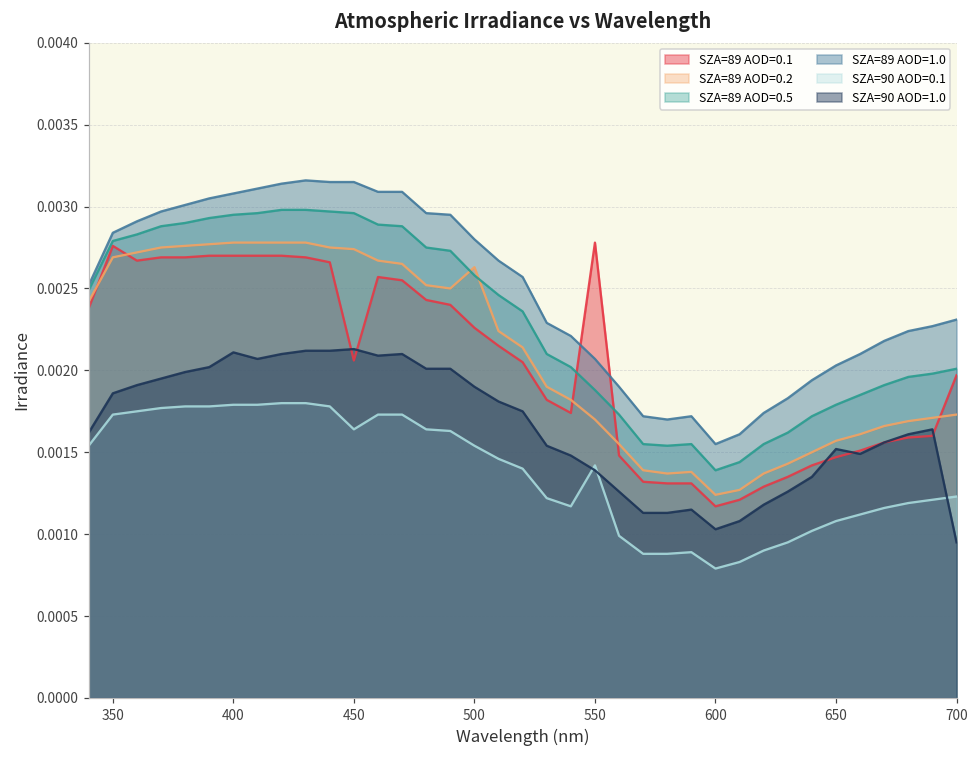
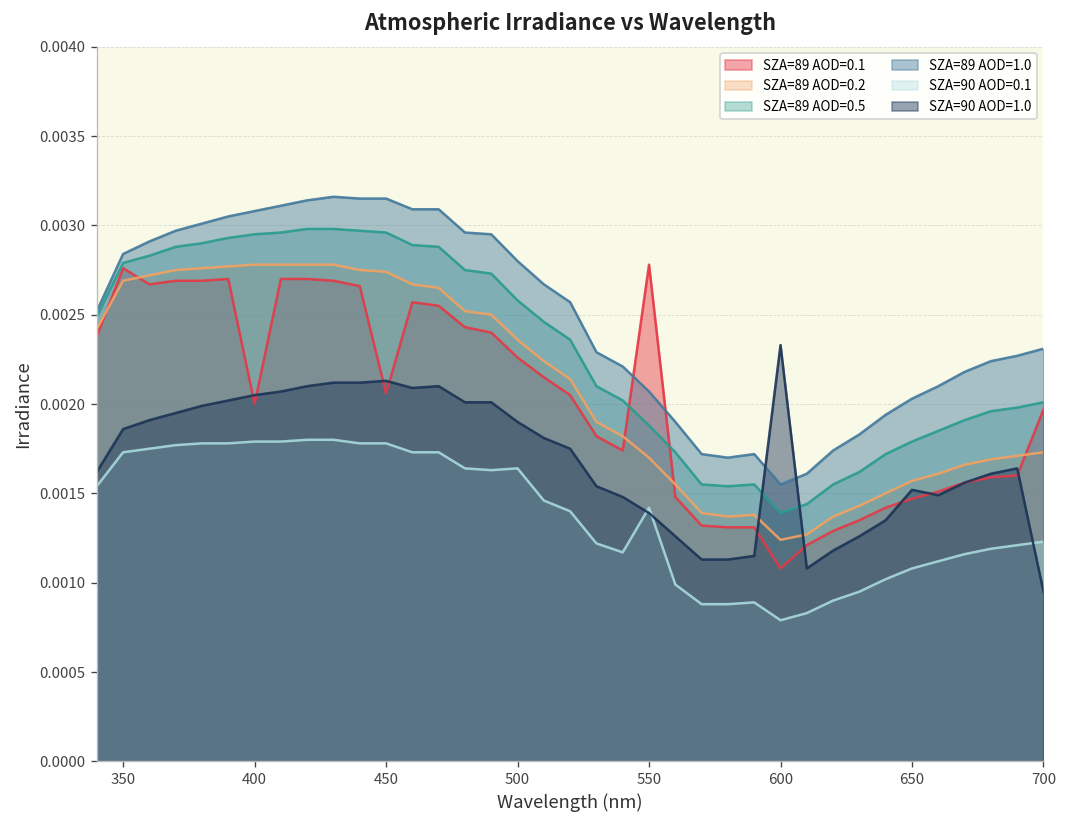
  {
    "SZA=89 AOD=0.1": {
      "350": 0.00276,
-     "400": 0.0027,
+     "400": 0.0020,
      "450": 0.00206,
      "500": 0.00226,
      "550": 0.00278,
-     "600": 0.00117,
+     "600": 0.00108,
      "650": 0.00147,
      "700": 0.00197
    },
    "SZA=89 AOD=0.2": {
      "350": 0.00269,
      "400": 0.00278,
      "450": 0.00274,
-     "500": 0.00263,
+     "500": 0.00236,
      "550": 0.00170,
      "600": 0.00124,
      "650": 0.00157,
      "700": 0.00173
    },
    "SZA=90 AOD=0.1": {
      "350": 0.00173,
      "400": 0.00179,
-     "450": 0.00164,
-     "500": 0.00154,
+     "450": 0.00178,
+     "500": 0.00164,
      "550": 0.00142,
      "600": 0.00079,
      "650": 0.00108,
      "700": 0.00123
    },
    "SZA=90 AOD=1.0": {
      "350": 0.00186,
-     "400": 0.00211,
+     "400": 0.00205,
      "450": 0.00213,
      "500": 0.00190,
      "550": 0.00139,
-     "600": 0.00103,
+     "600": 0.00233,
      "650": 0.00152,
      "700": 0.00095
    }
  }
